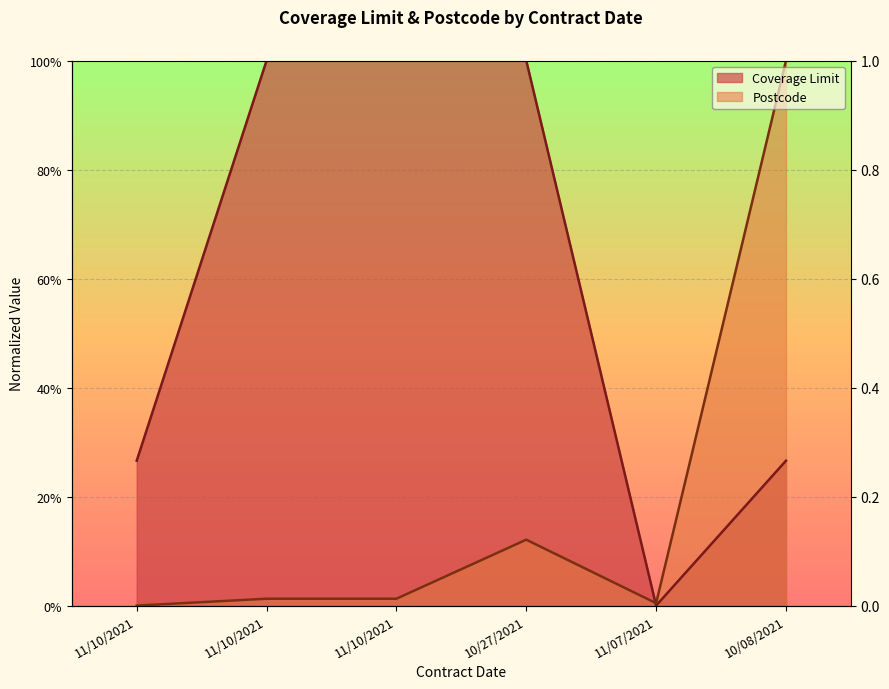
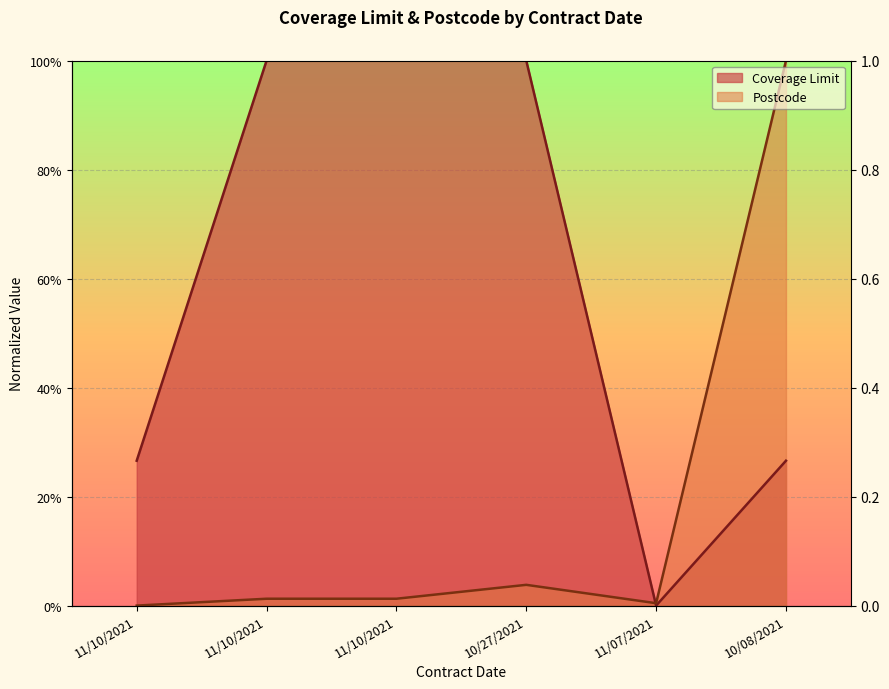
  {
    "Coverage Limit": {
      "10/27/2021": "100%",
      "10/08/2021": "27%"
    },
    "Postcode": {
-     "10/27/2021": "12%",
+     "10/27/2021": "4%",
      "10/08/2021": "100%"
    }
  }
